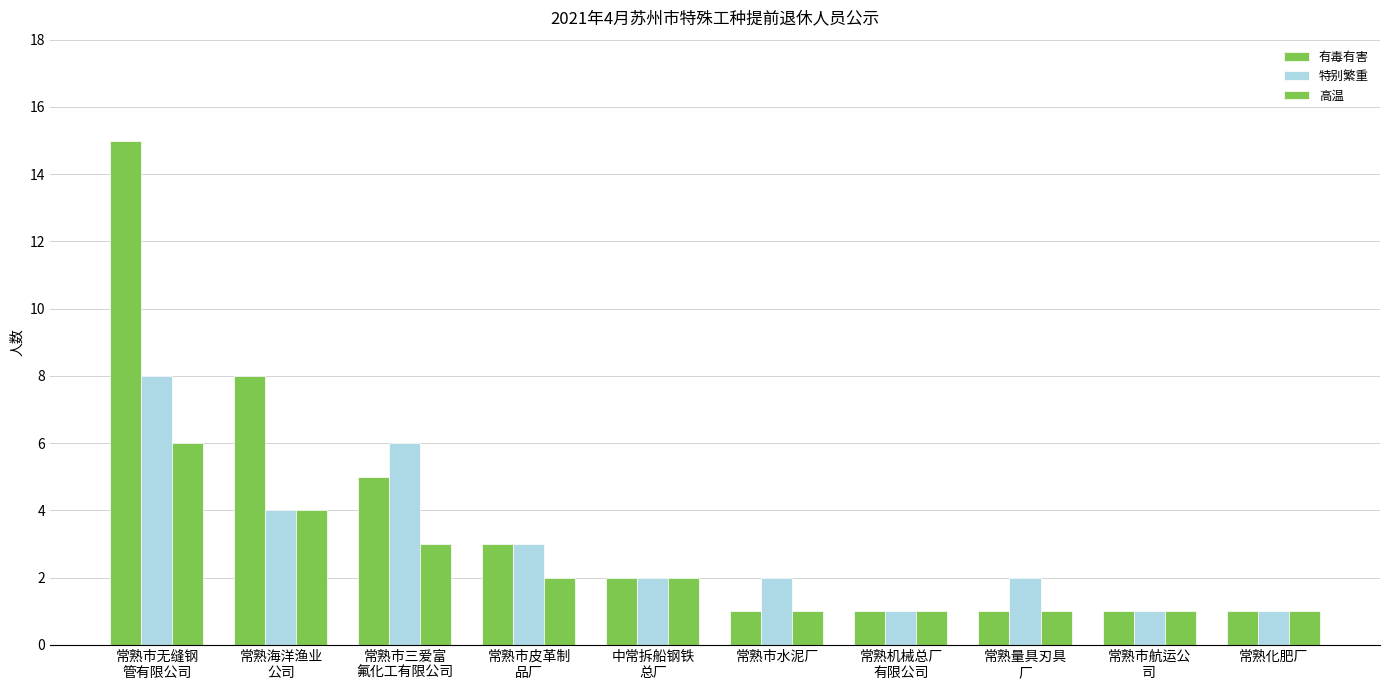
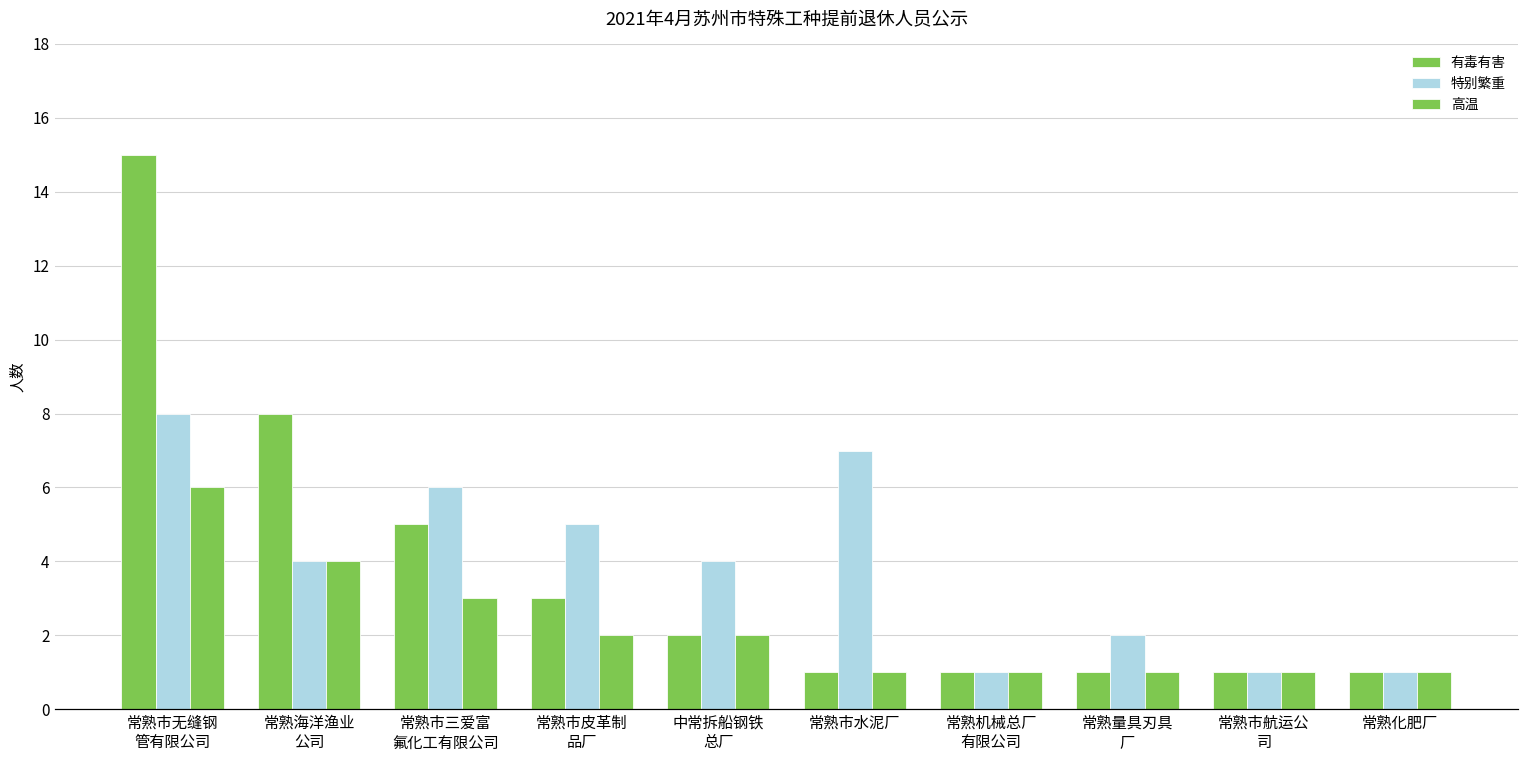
  {
    "特别繁重": {
      "常熟市无缝钢 管有限公司": 8,
      "常熟海洋渔业 公司": 4,
      "常熟市三爱富 氟化工有限公司": 6,
-     "常熟市皮革制 品厂": 3,
-     "中常拆船钢铁 总厂": 2,
-     "常熟市水泥厂": 2,
+     "常熟市皮革制 品厂": 5,
+     "中常拆船钢铁 总厂": 4,
+     "常熟市水泥厂": 7,
      "常熟机械总厂 有限公司": 1,
      "常熟量具刃具 厂": 2,
      "常熟市航运公 司": 1,
      "常熟化肥厂": 1
    }
  }
